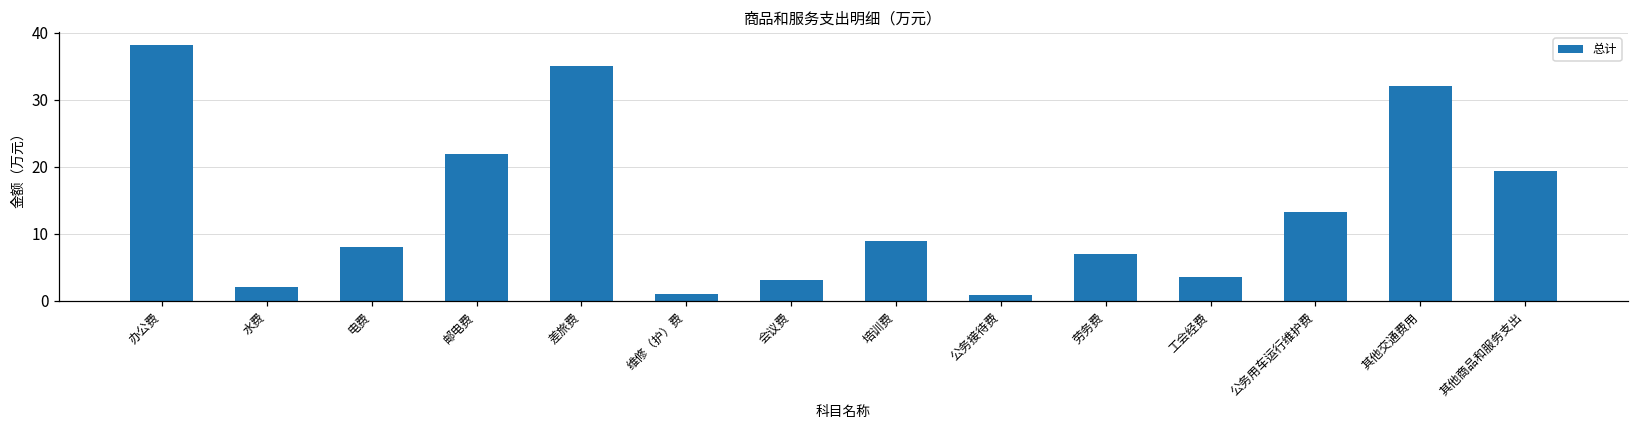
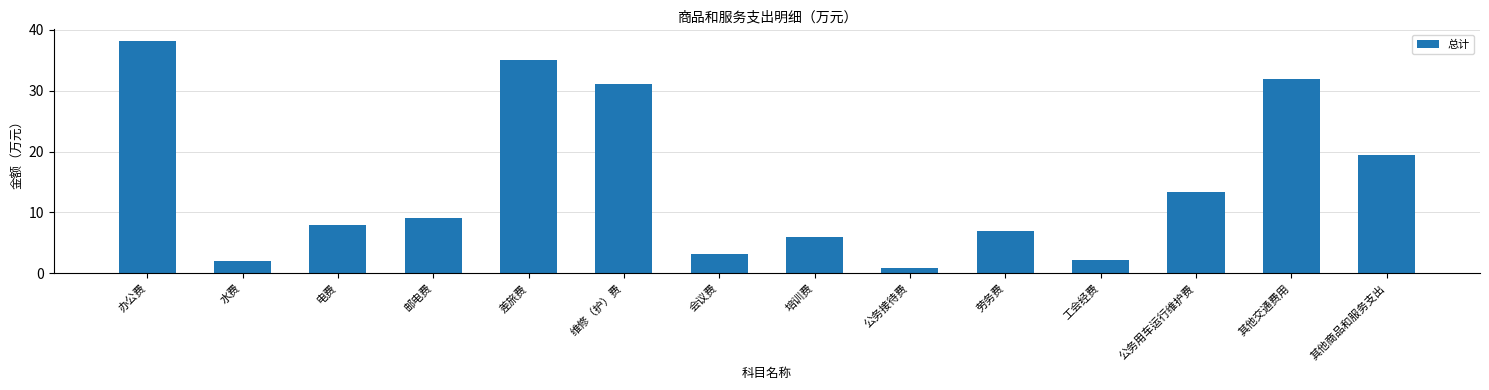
  {
    "办公费": 38,
    "水费": 2,
    "电费": 8,
-   "邮电费": 22,
+   "邮电费": 9,
    "差旅费": 35,
-   "维修（护）费": 1,
+   "维修（护）费": 31,
    "会议费": 3,
-   "培训费": 9,
+   "培训费": 6,
    "公务接待费": 1,
    "劳务费": 7,
-   "工会经费": 4,
+   "工会经费": 2,
    "公务用车运行维护费": 13,
    "其他交通费用": 32,
    "其他商品和服务支出": 19
  }
